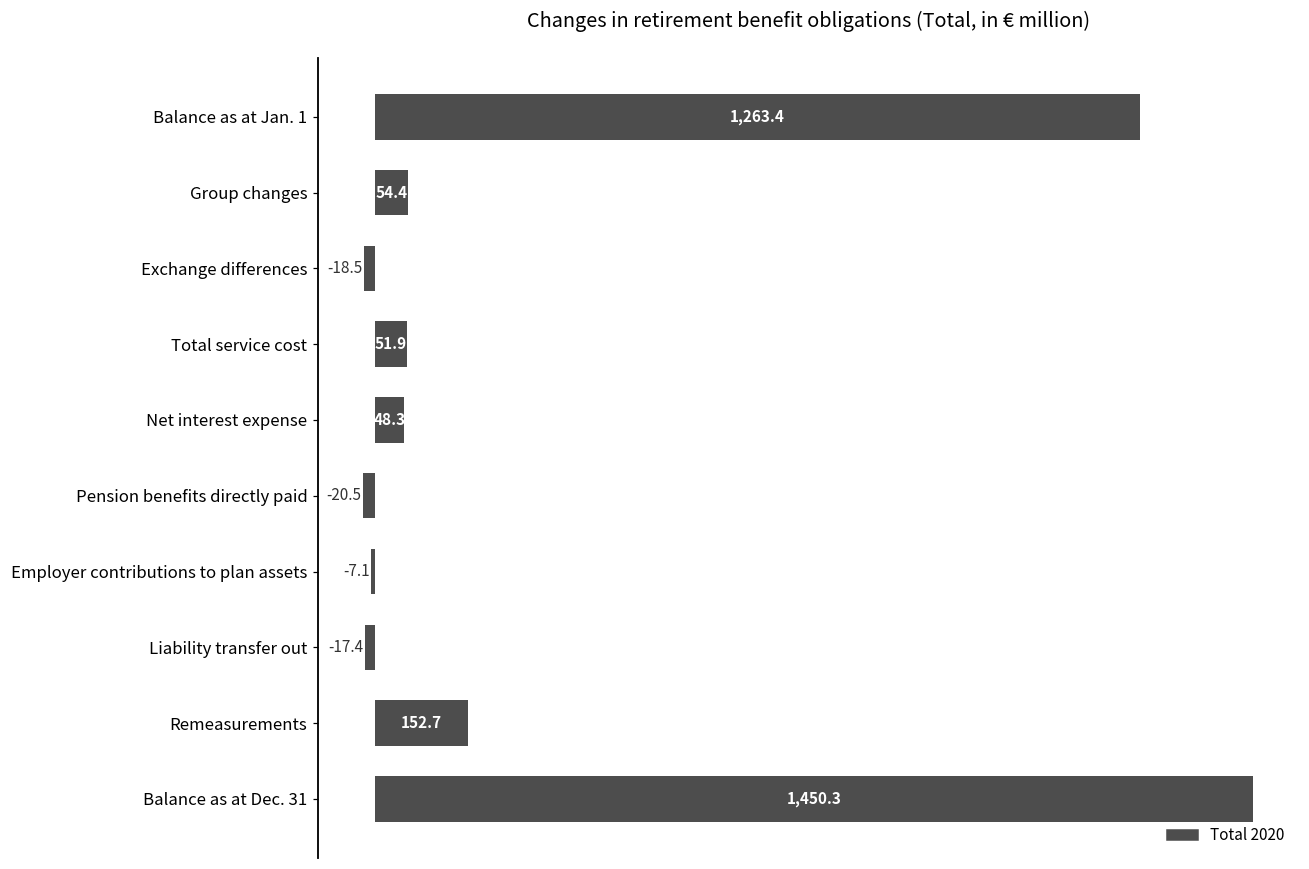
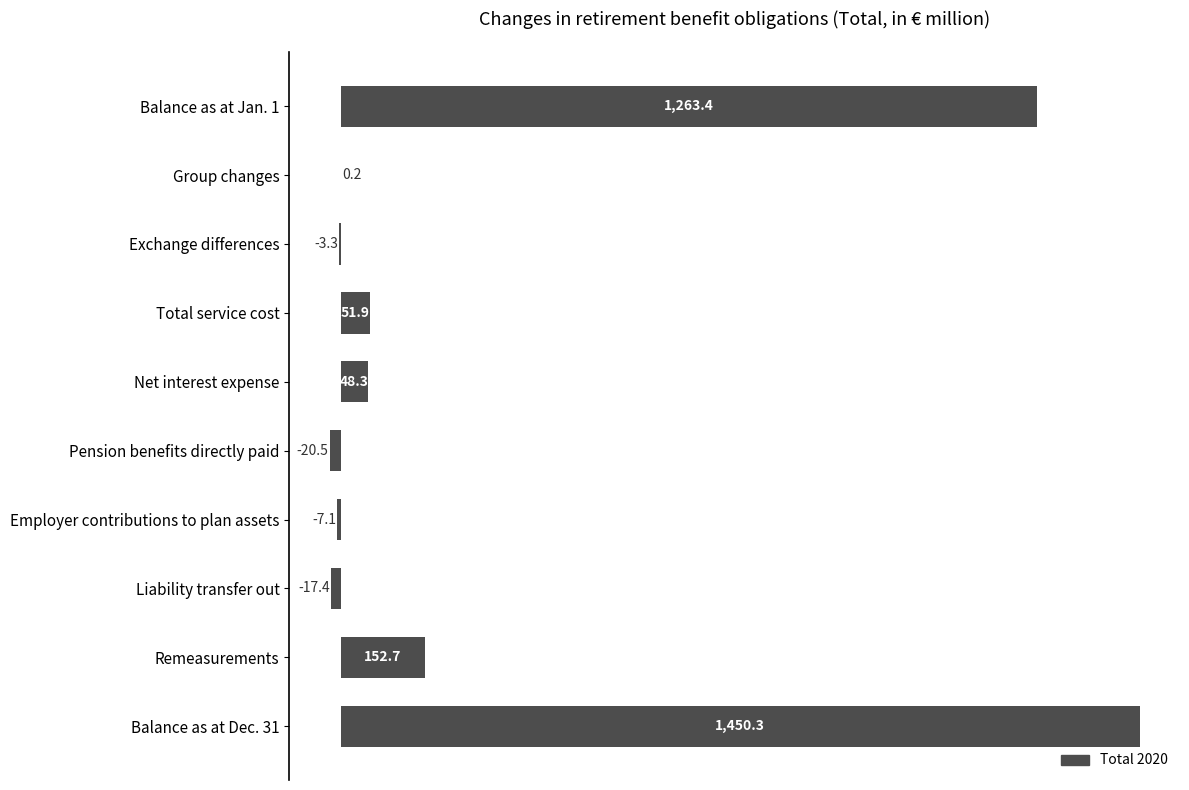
  {
    "Balance as at Jan. 1": "1,263.4",
-   "Group changes": "54.4",
-   "Exchange differences": "-18.5",
+   "Group changes": "0.2",
+   "Exchange differences": "-3.3",
    "Total service cost": "51.9",
    "Net interest expense": "48.3",
    "Pension benefits directly paid": "-20.5",
    "Employer contributions to plan assets": "-7.1",
    "Liability transfer out": "-17.4",
    "Remeasurements": "152.7",
    "Balance as at Dec. 31": "1,450.3"
  }
